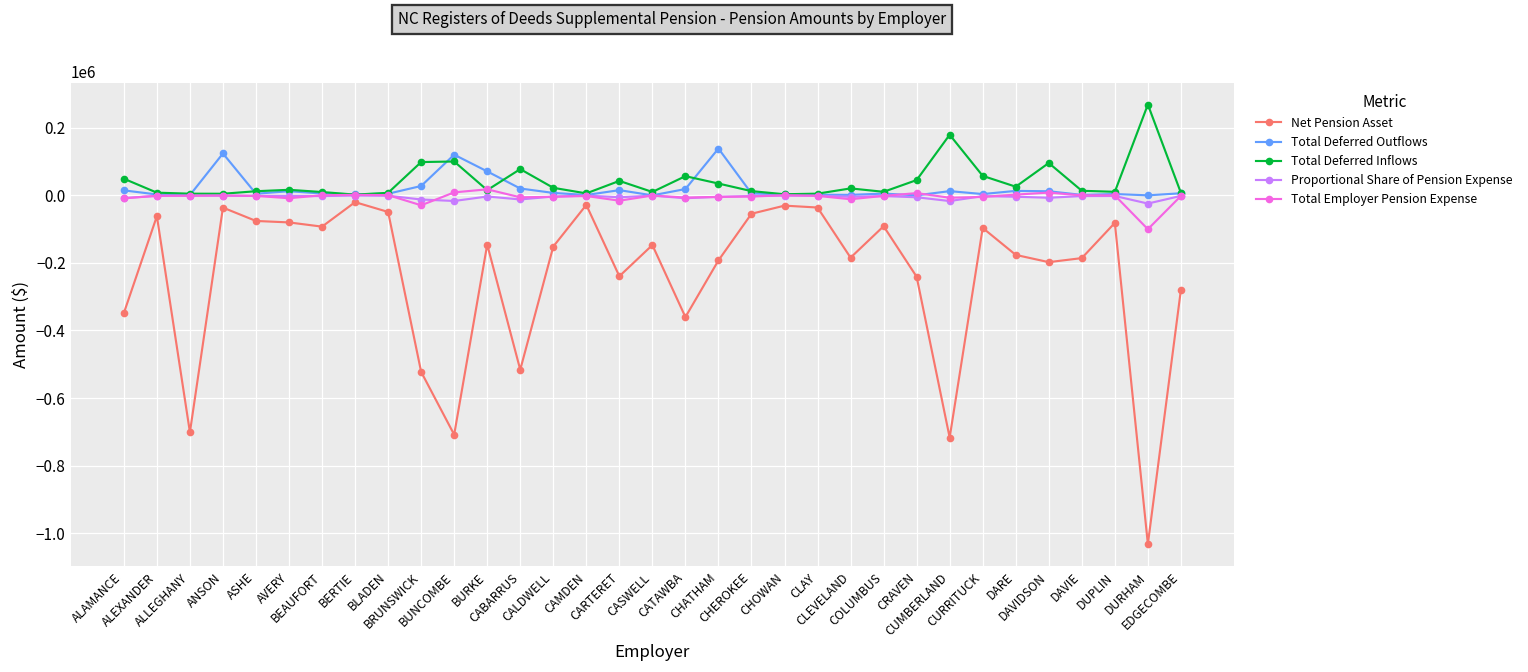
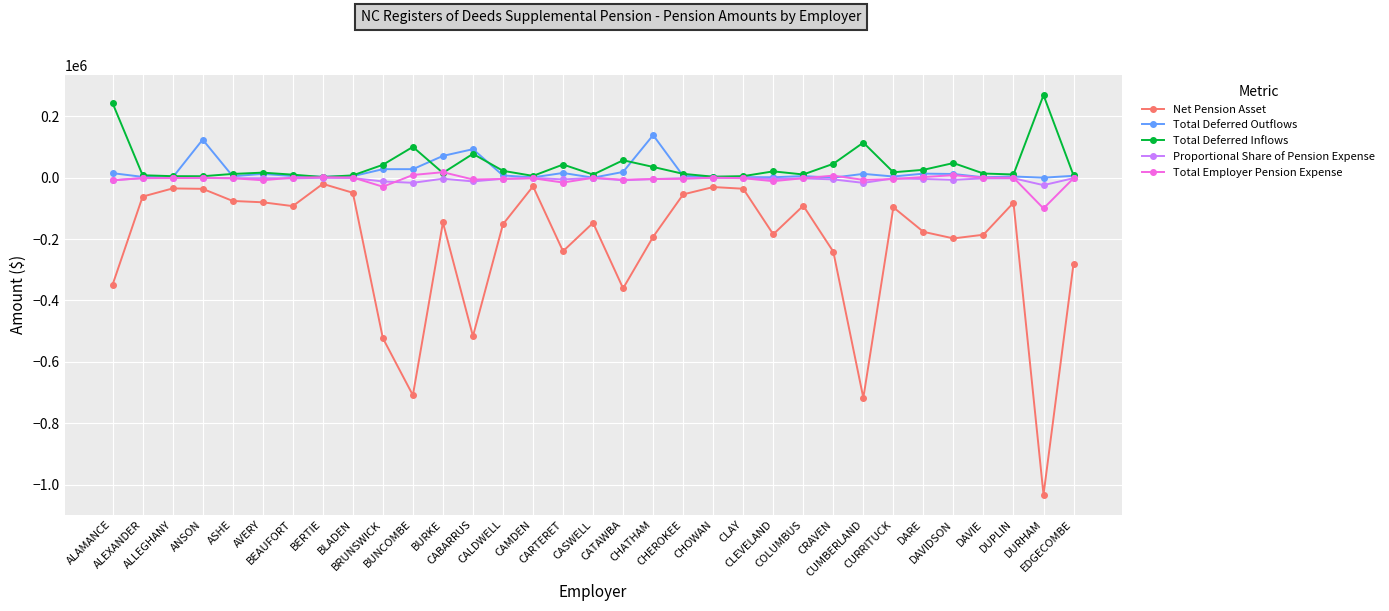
  {
    "Net Pension Asset": {
      "ALAMANCE": -350000,
      "ALEXANDER": -60000,
-     "ALLEGHANY": -700000,
+     "ALLEGHANY": -30000,
      "ANSON": -40000,
      "ASHE": -80000,
      "AVERY": -80000,
      "BEAUFORT": -90000,
      "BERTIE": -20000,
      "BLADEN": -50000,
      "BRUNSWICK": -520000,
      "BUNCOMBE": -710000,
      "BURKE": -150000,
      "CABARRUS": -520000,
      "CALDWELL": -150000,
      "CAMDEN": -30000,
      "CARTERET": -240000,
      "CASWELL": -150000,
      "CATAWBA": -360000,
      "CHATHAM": -190000,
      "CHEROKEE": -50000,
      "CHOWAN": -30000,
      "CLAY": -40000,
      "CLEVELAND": -180000,
      "COLUMBUS": -90000,
      "CRAVEN": -240000,
      "CUMBERLAND": -720000,
      "CURRITUCK": -100000,
      "DARE": -180000,
      "DAVIDSON": -200000,
      "DAVIE": -190000,
      "DUPLIN": -80000,
      "DURHAM": -1030000,
      "EDGECOMBE": -280000
    },
    "Total Deferred Outflows": {
      "ALAMANCE": 10000,
      "ANSON": 120000,
      "BRUNSWICK": 30000,
-     "BUNCOMBE": 120000,
+     "BUNCOMBE": 30000,
      "BURKE": 70000,
-     "CABARRUS": 20000,
+     "CABARRUS": 90000,
      "CALDWELL": 10000,
      "CARTERET": 20000,
      "CATAWBA": 20000,
      "CHATHAM": 140000,
      "CUMBERLAND": 10000,
      "DARE": 10000,
      "DURHAM": 0
    },
    "Total Deferred Inflows": {
-     "ALAMANCE": 50000,
-     "BRUNSWICK": 100000,
+     "ALAMANCE": 240000,
+     "BRUNSWICK": 40000,
      "BUNCOMBE": 100000,
      "CABARRUS": 80000,
      "CALDWELL": 20000,
      "CARTERET": 40000,
      "CASWELL": 10000,
      "CATAWBA": 60000,
      "CHATHAM": 30000,
      "CLEVELAND": 20000,
      "CRAVEN": 50000,
-     "CUMBERLAND": 180000,
-     "CURRITUCK": 60000,
+     "CUMBERLAND": 110000,
+     "CURRITUCK": 20000,
      "DARE": 30000,
-     "DAVIDSON": 100000,
+     "DAVIDSON": 50000,
      "DAVIE": 10000,
      "DURHAM": 270000
    }
  }
